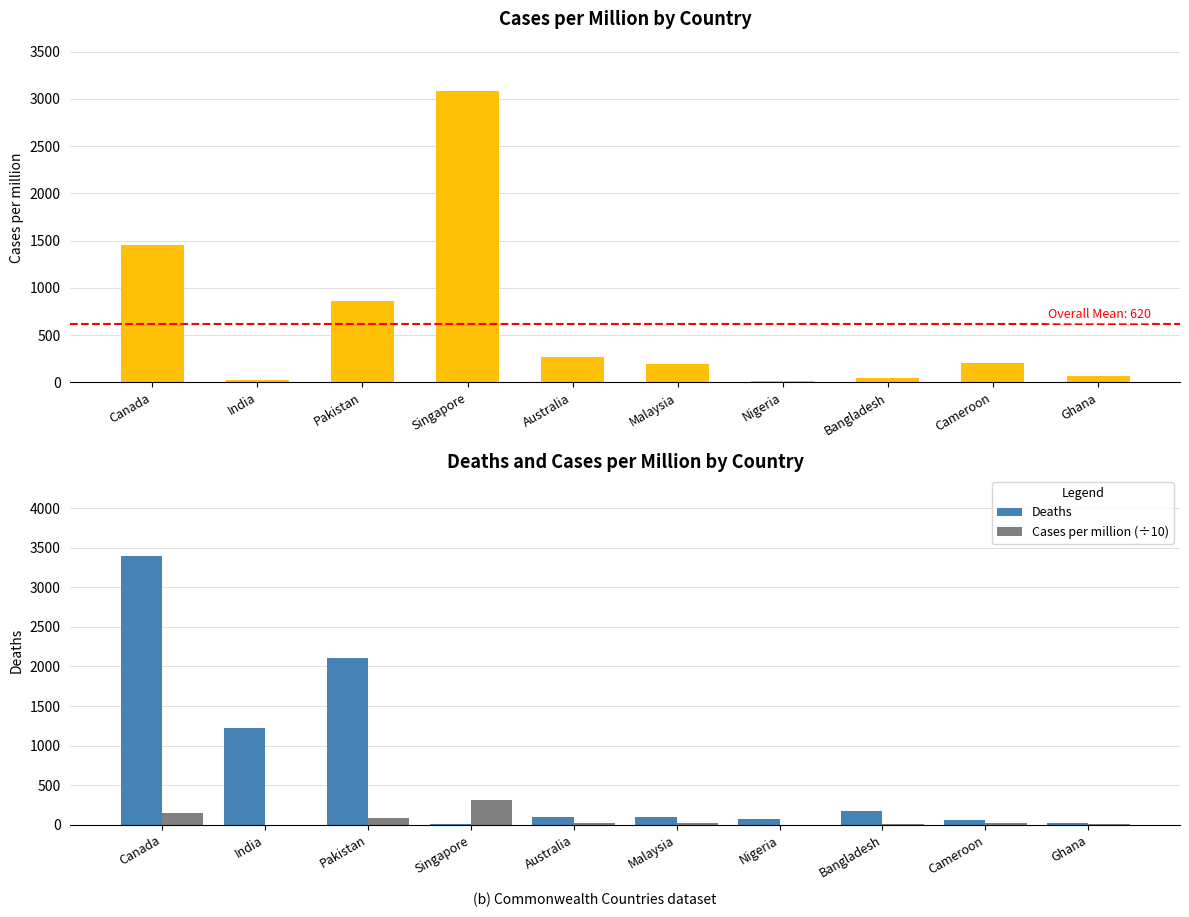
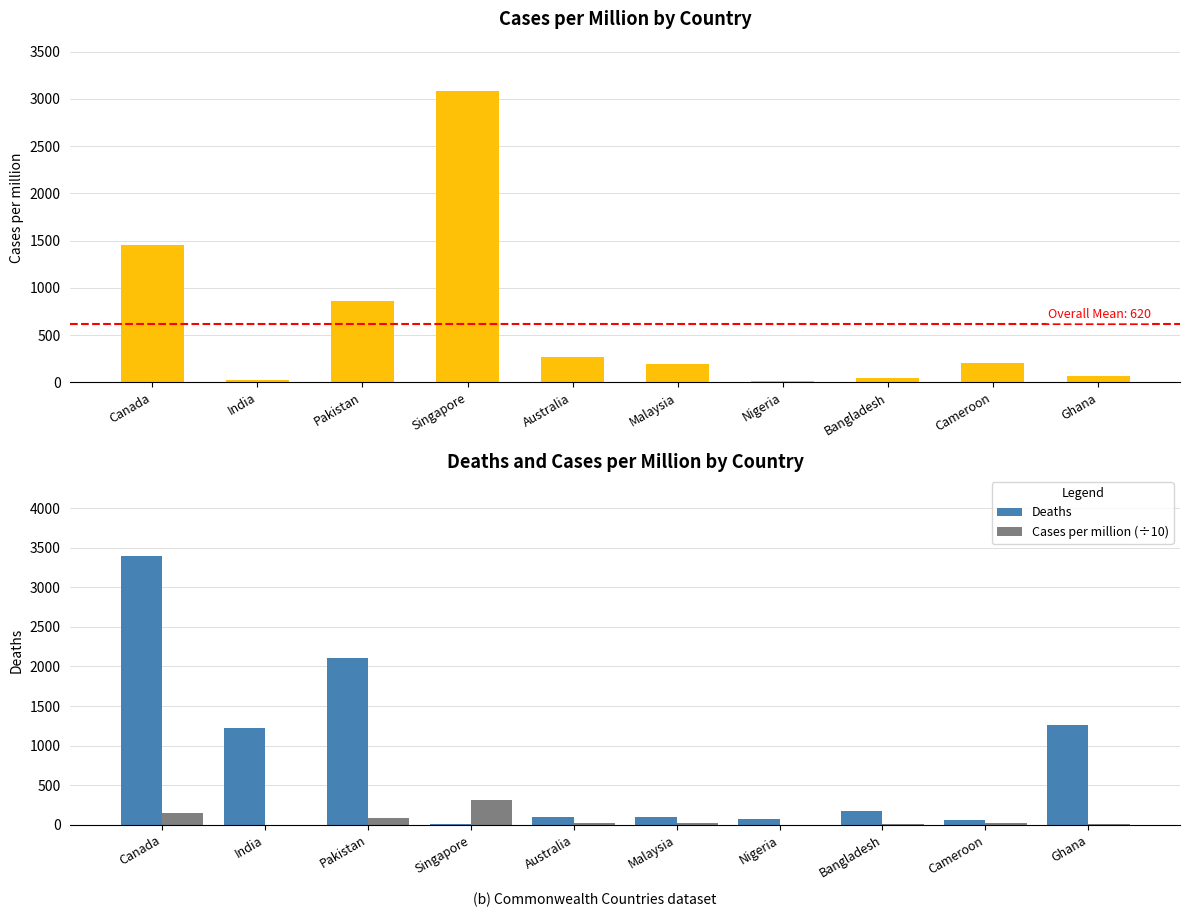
  {
    "Cases per Million by Country": {
      "Canada": 1500,
      "India": 0,
      "Pakistan": 900,
      "Singapore": 3100,
      "Australia": 300,
      "Malaysia": 200,
      "Bangladesh": 0,
      "Cameroon": 200,
      "Ghana": 100
    },
    "Deaths and Cases per Million by Country": {
      "Deaths": {
        "Canada": 3400,
        "India": 1200,
        "Pakistan": 2100,
        "Australia": 100,
        "Malaysia": 100,
        "Nigeria": 100,
        "Bangladesh": 200,
        "Cameroon": 100,
-       "Ghana": 0
+       "Ghana": 1300
      },
      "Cases per million (÷10)": {
        "Canada": 100,
        "Pakistan": 100,
        "Singapore": 300
      }
    }
  }
